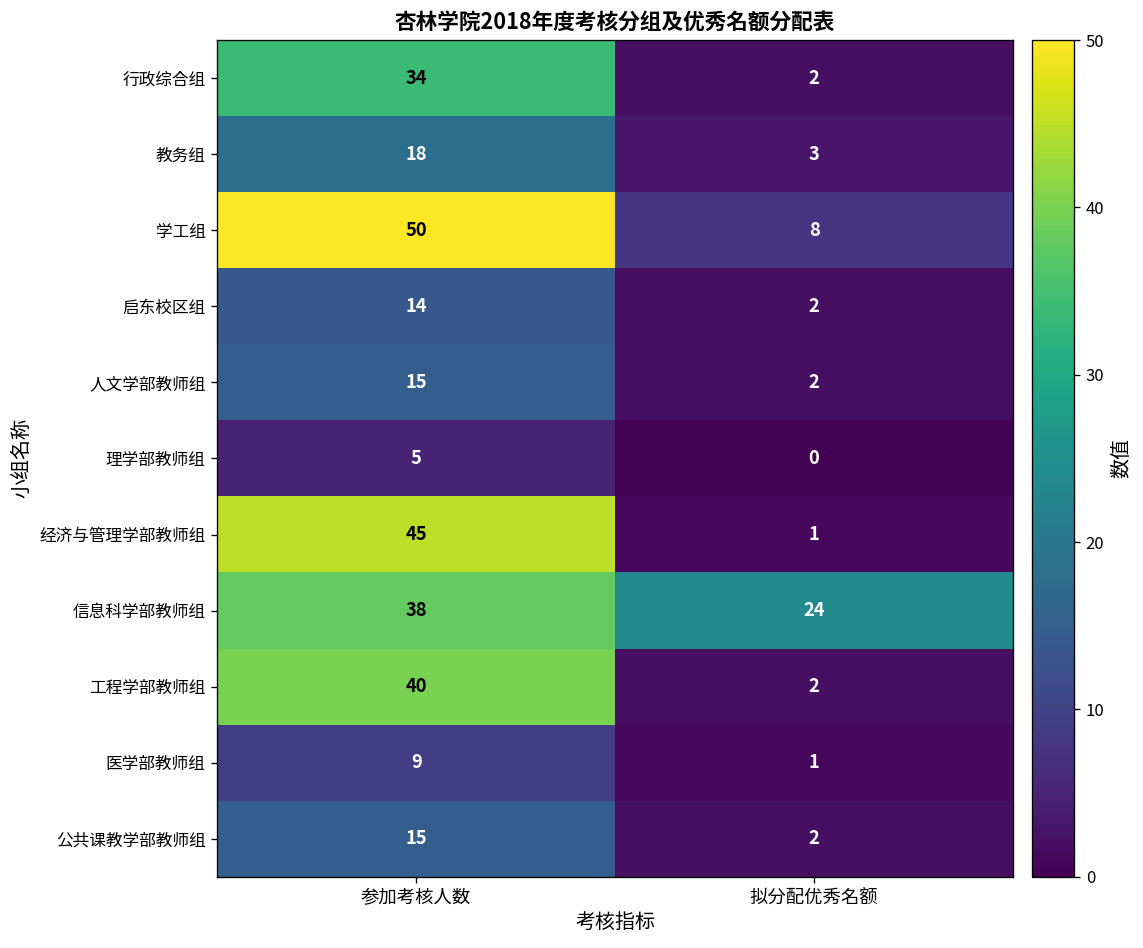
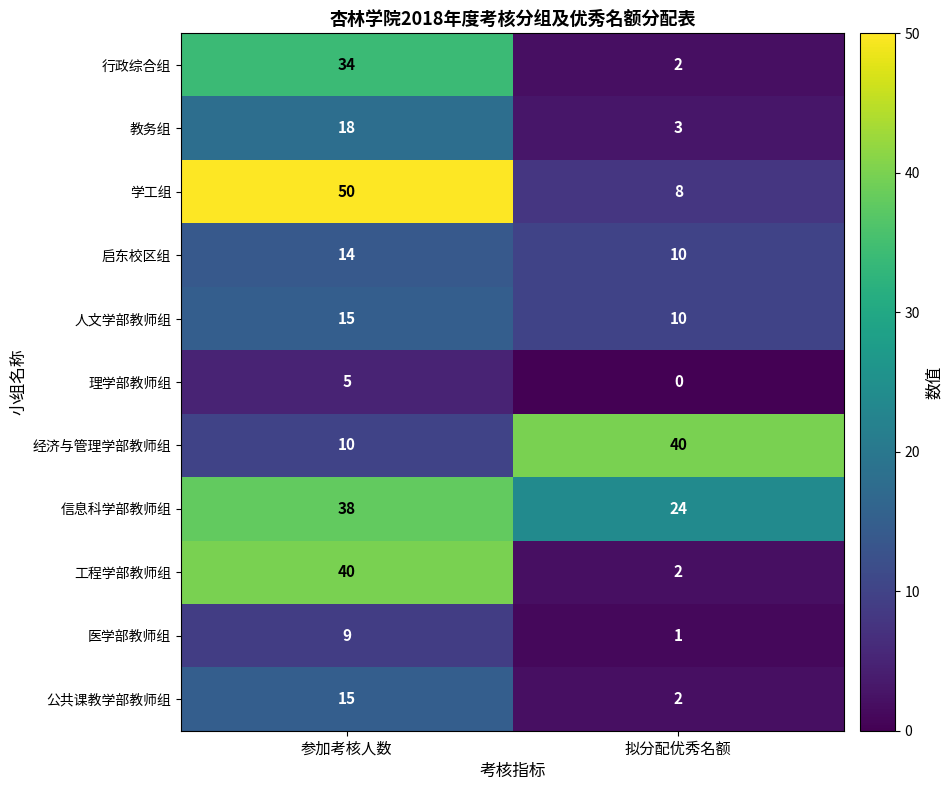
  {
    "行政综合组": {
      "参加考核人数": 34,
      "拟分配优秀名额": 2
    },
    "教务组": {
      "参加考核人数": 18,
      "拟分配优秀名额": 3
    },
    "学工组": {
      "参加考核人数": 50,
      "拟分配优秀名额": 8
    },
    "启东校区组": {
      "参加考核人数": 14,
-     "拟分配优秀名额": 2
+     "拟分配优秀名额": 10
    },
    "人文学部教师组": {
      "参加考核人数": 15,
-     "拟分配优秀名额": 2
+     "拟分配优秀名额": 10
    },
    "理学部教师组": {
      "参加考核人数": 5,
      "拟分配优秀名额": 0
    },
    "经济与管理学部教师组": {
-     "参加考核人数": 45,
-     "拟分配优秀名额": 1
+     "参加考核人数": 10,
+     "拟分配优秀名额": 40
    },
    "信息科学部教师组": {
      "参加考核人数": 38,
      "拟分配优秀名额": 24
    },
    "工程学部教师组": {
      "参加考核人数": 40,
      "拟分配优秀名额": 2
    },
    "医学部教师组": {
      "参加考核人数": 9,
      "拟分配优秀名额": 1
    },
    "公共课教学部教师组": {
      "参加考核人数": 15,
      "拟分配优秀名额": 2
    }
  }
